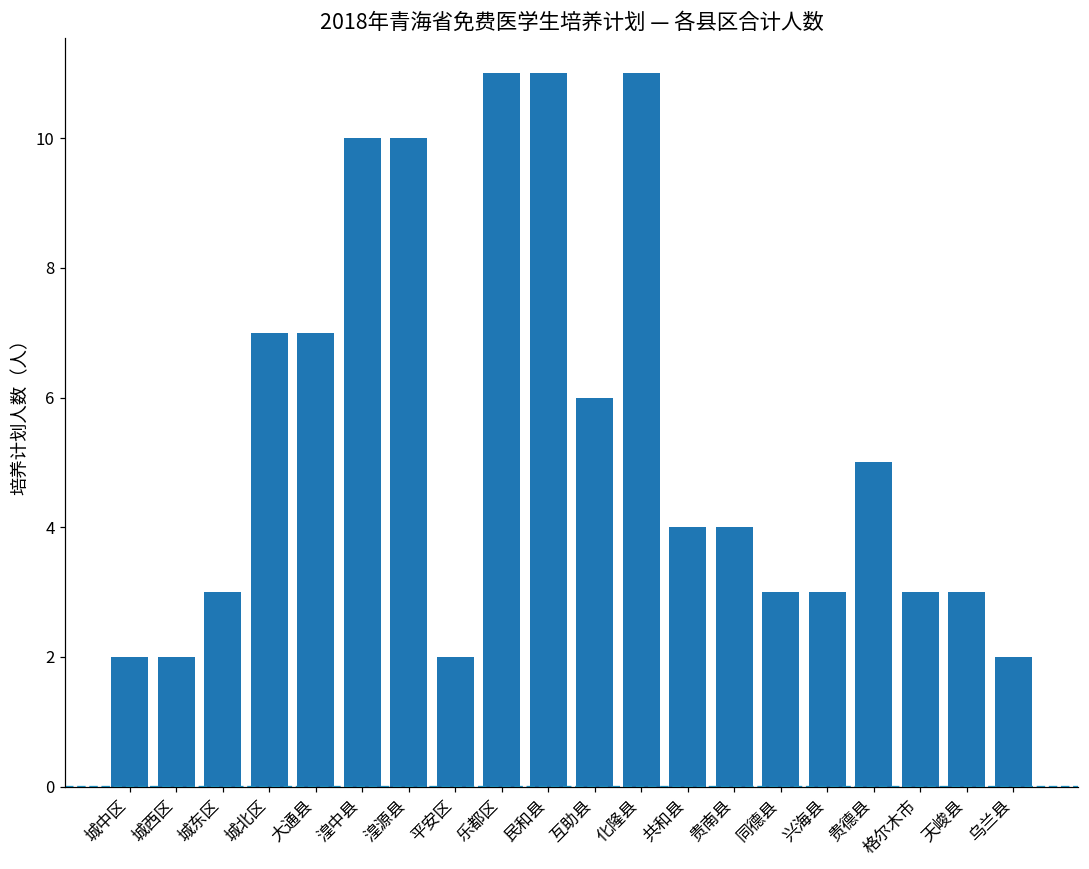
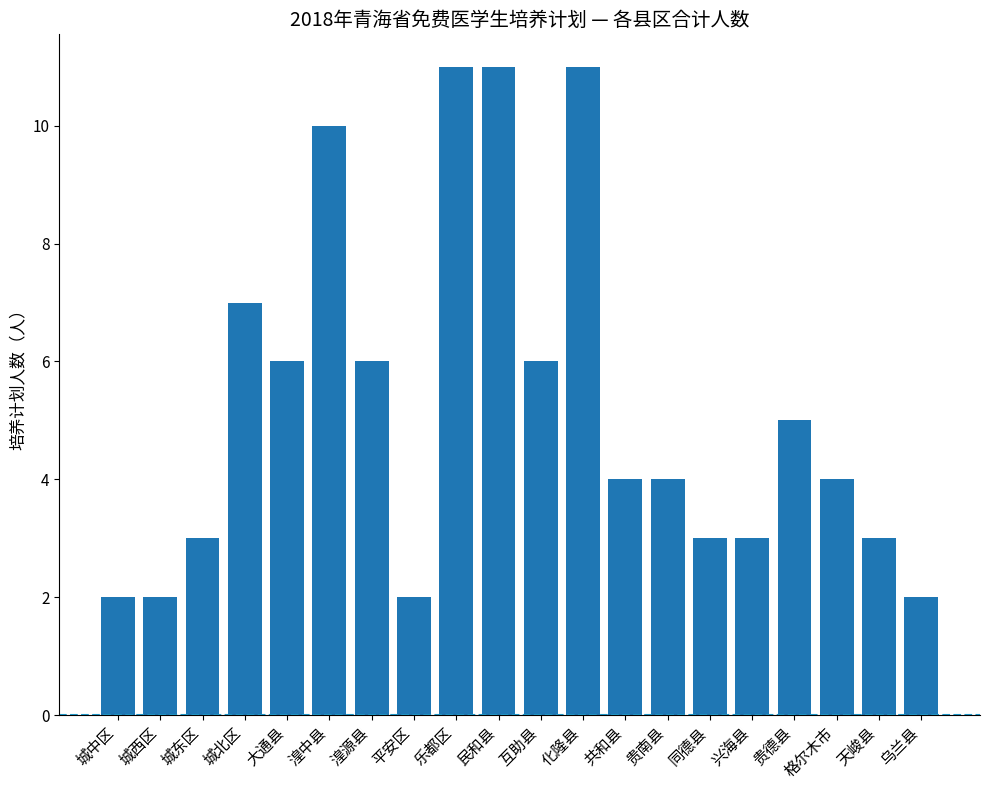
  {
    "城中区": 2,
    "城西区": 2,
    "城东区": 3,
    "城北区": 7,
-   "大通县": 7,
+   "大通县": 6,
    "湟中县": 10,
-   "湟源县": 10,
+   "湟源县": 6,
    "平安区": 2,
    "乐都区": 11,
    "民和县": 11,
    "互助县": 6,
    "化隆县": 11,
    "共和县": 4,
    "贵南县": 4,
    "同德县": 3,
    "兴海县": 3,
    "贵德县": 5,
-   "格尔木市": 3,
+   "格尔木市": 4,
    "天峻县": 3,
    "乌兰县": 2
  }
